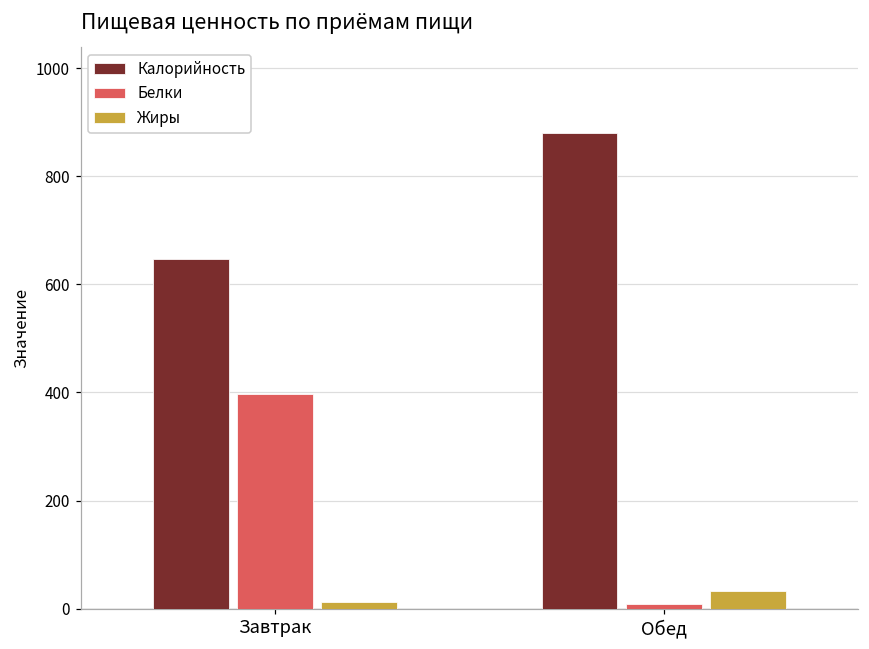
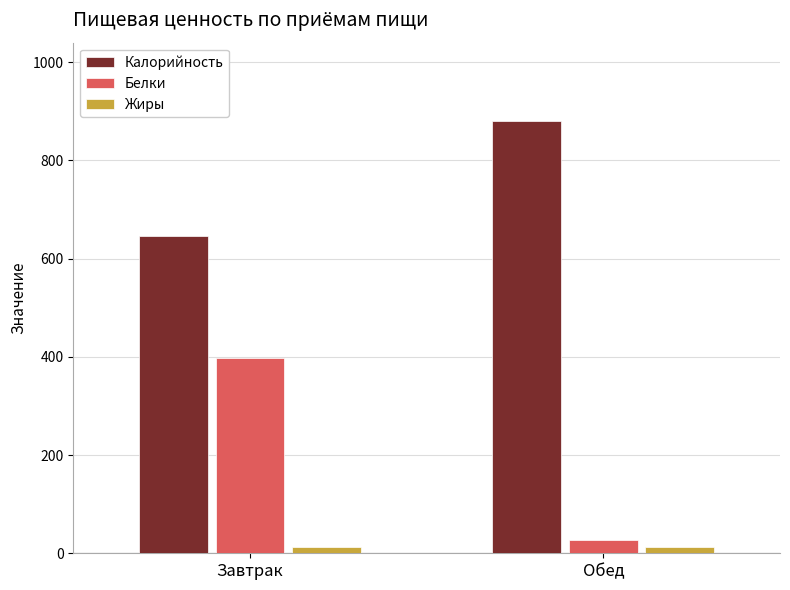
  {
    "Калорийность": {
      "Завтрак": 650,
      "Обед": 880
    },
    "Белки": {
      "Завтрак": 400,
-     "Обед": 10
+     "Обед": 30
    },
    "Жиры": {
      "Завтрак": 10,
-     "Обед": 30
+     "Обед": 10
    }
  }
